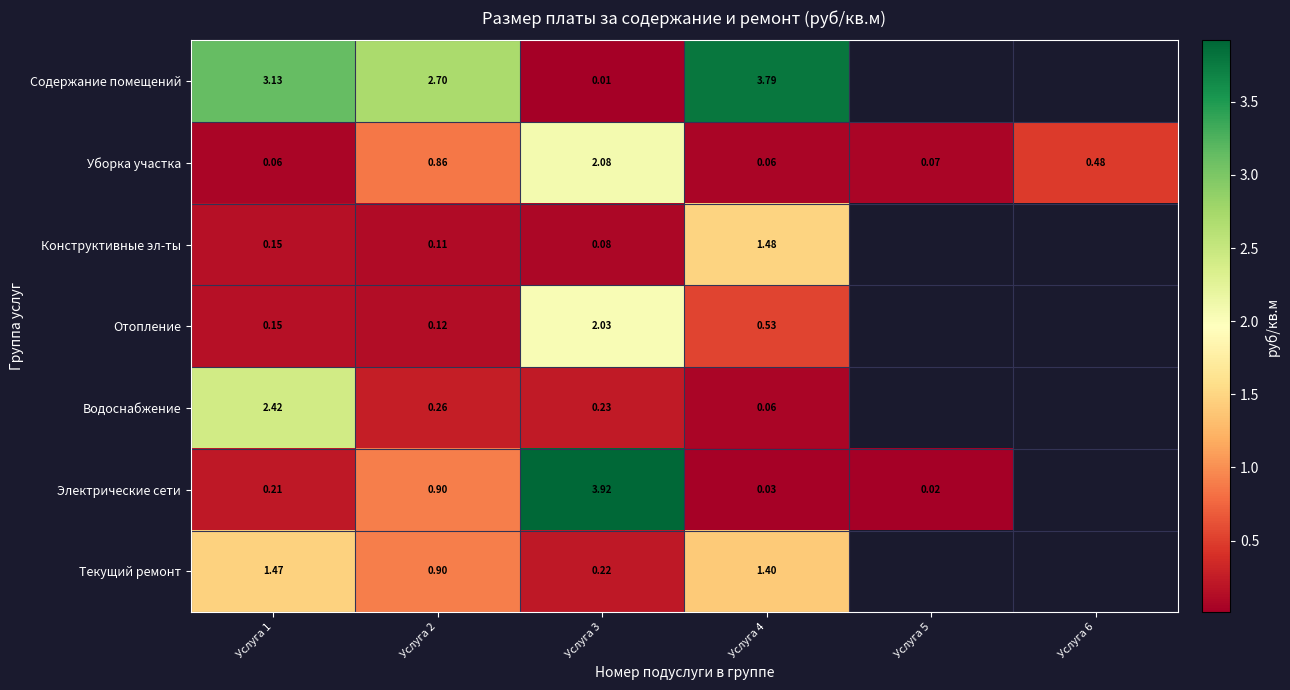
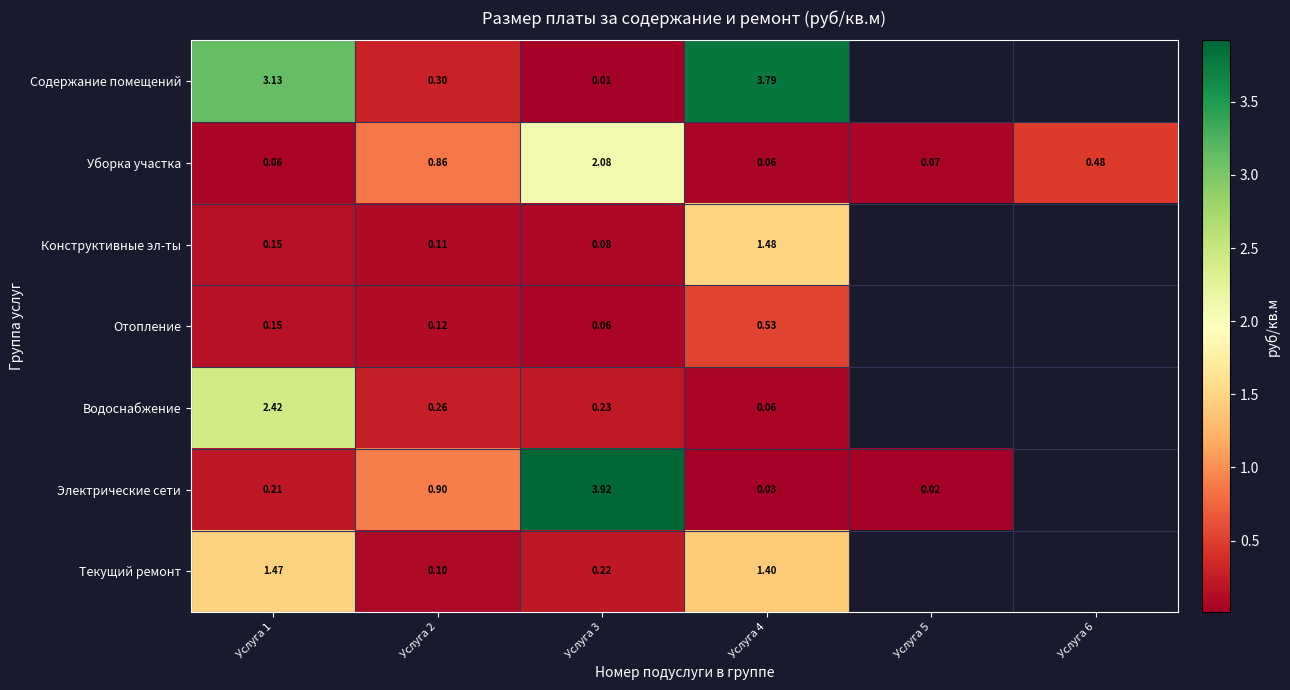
  {
    "Содержание помещений": {
      "Услуга 1": 3.13,
-     "Услуга 2": 2.70,
+     "Услуга 2": 0.30,
      "Услуга 3": 0.01,
      "Услуга 4": 3.79
    },
    "Уборка участка": {
      "Услуга 1": 0.06,
      "Услуга 2": 0.86,
      "Услуга 3": 2.08,
      "Услуга 4": 0.06,
      "Услуга 5": 0.07,
      "Услуга 6": 0.48
    },
    "Конструктивные эл-ты": {
      "Услуга 1": 0.15,
      "Услуга 2": 0.11,
      "Услуга 3": 0.08,
      "Услуга 4": 1.48
    },
    "Отопление": {
      "Услуга 1": 0.15,
      "Услуга 2": 0.12,
-     "Услуга 3": 2.03,
+     "Услуга 3": 0.06,
      "Услуга 4": 0.53
    },
    "Водоснабжение": {
      "Услуга 1": 2.42,
      "Услуга 2": 0.26,
      "Услуга 3": 0.23,
      "Услуга 4": 0.06
    },
    "Электрические сети": {
      "Услуга 1": 0.21,
      "Услуга 2": 0.90,
      "Услуга 3": 3.92,
      "Услуга 4": 0.03,
      "Услуга 5": 0.02
    },
    "Текущий ремонт": {
      "Услуга 1": 1.47,
-     "Услуга 2": 0.90,
+     "Услуга 2": 0.10,
      "Услуга 3": 0.22,
      "Услуга 4": 1.40
    }
  }
